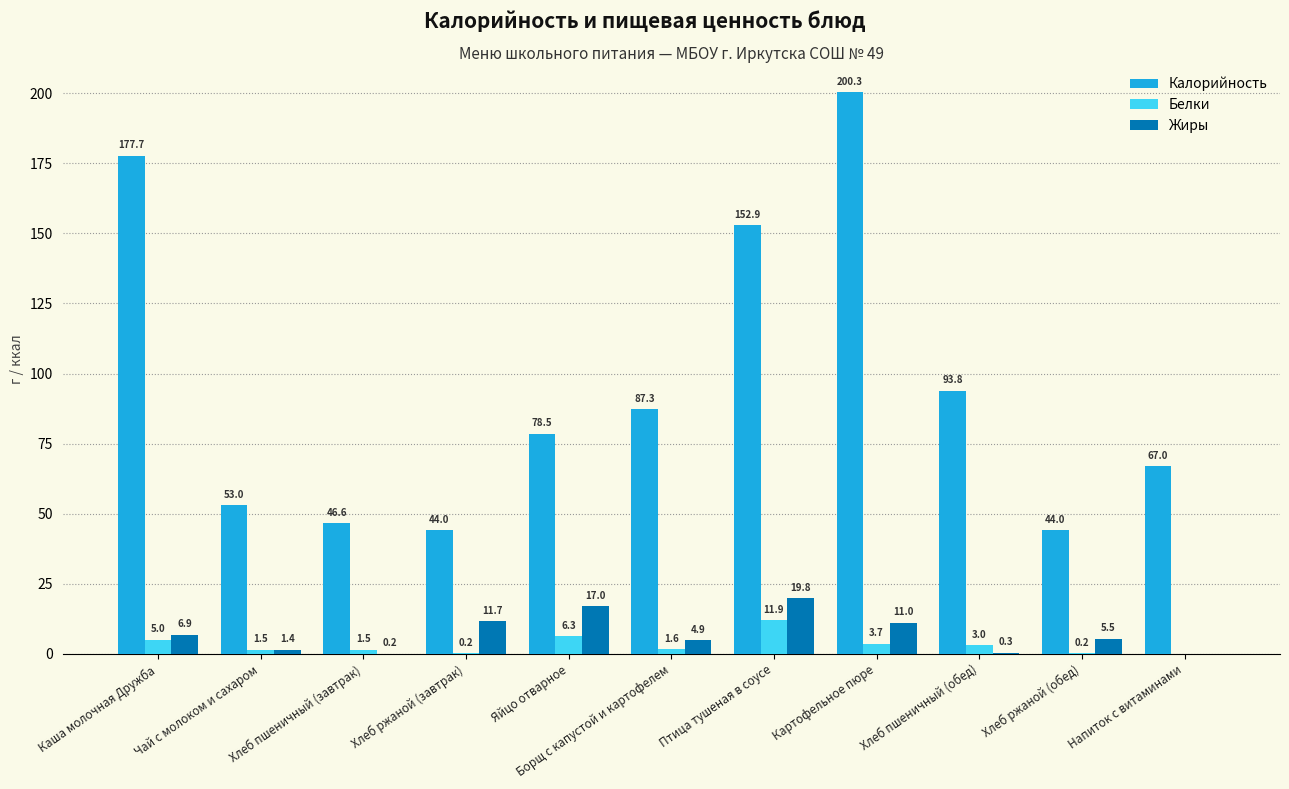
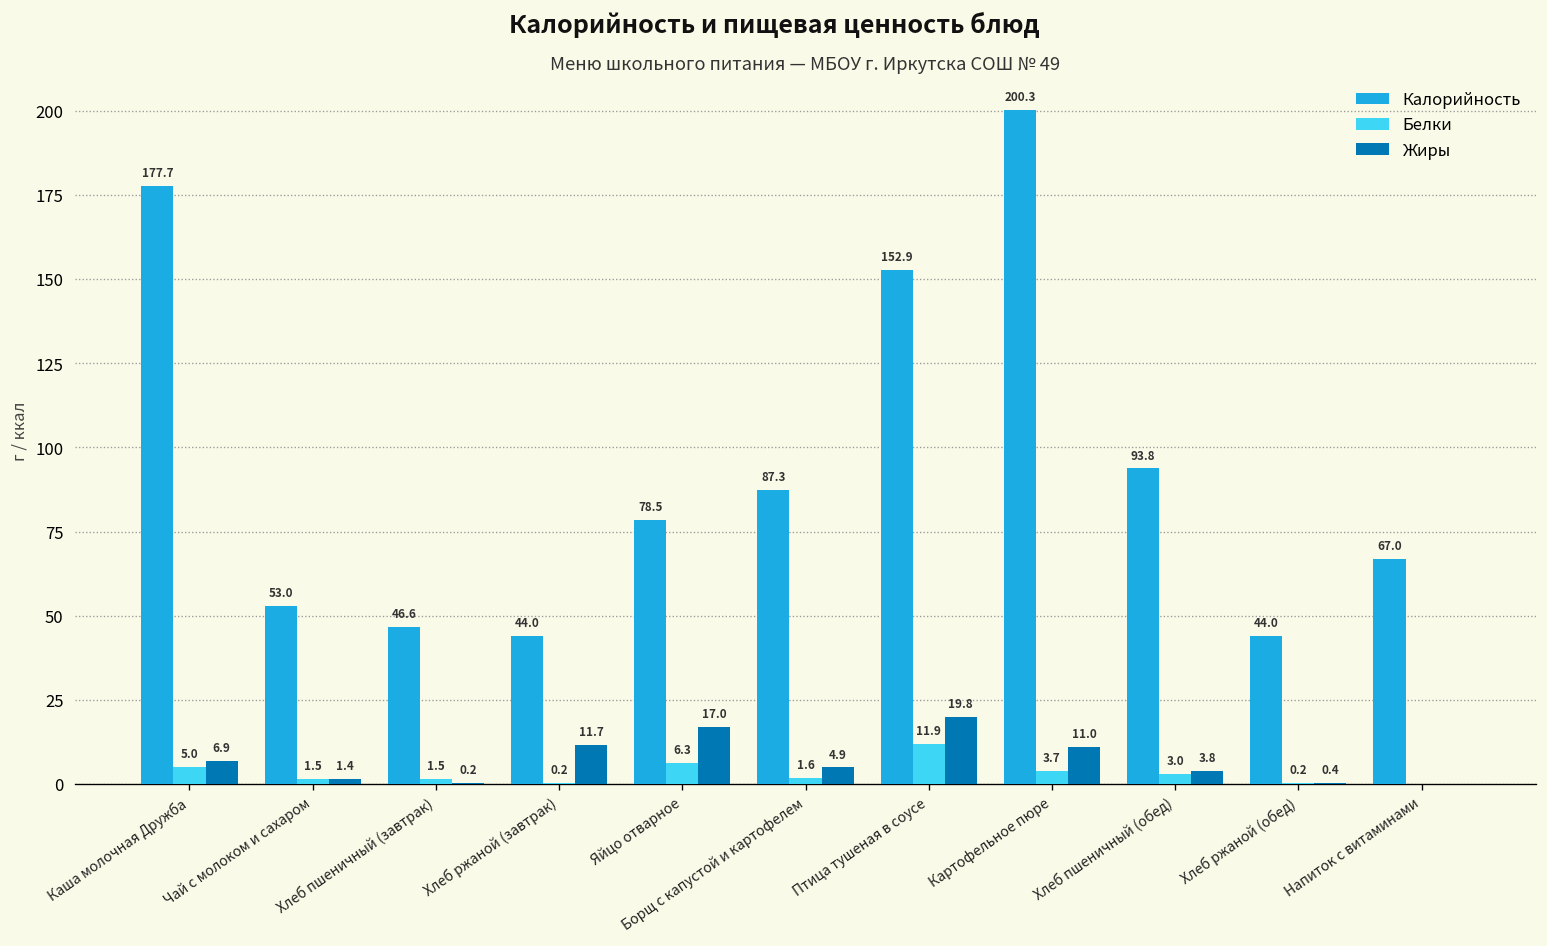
  {
    "Жиры": {
      "Каша молочная Дружба": 6.9,
      "Чай с молоком и сахаром": 1.4,
      "Хлеб пшеничный (завтрак)": 0.2,
      "Хлеб ржаной (завтрак)": 11.7,
      "Яйцо отварное": 17.0,
      "Борщ с капустой и картофелем": 4.9,
      "Птица тушеная в соусе": 19.8,
      "Картофельное пюре": 11.0,
-     "Хлеб пшеничный (обед)": 0.3,
-     "Хлеб ржаной (обед)": 5.5
+     "Хлеб пшеничный (обед)": 3.8,
+     "Хлеб ржаной (обед)": 0.4
    }
  }
